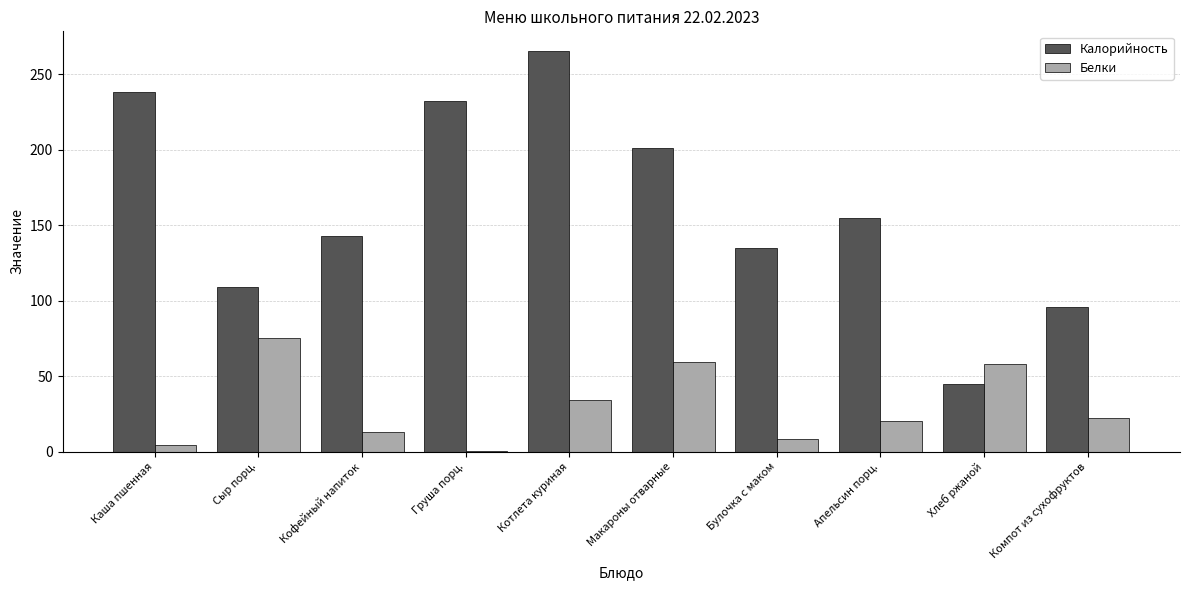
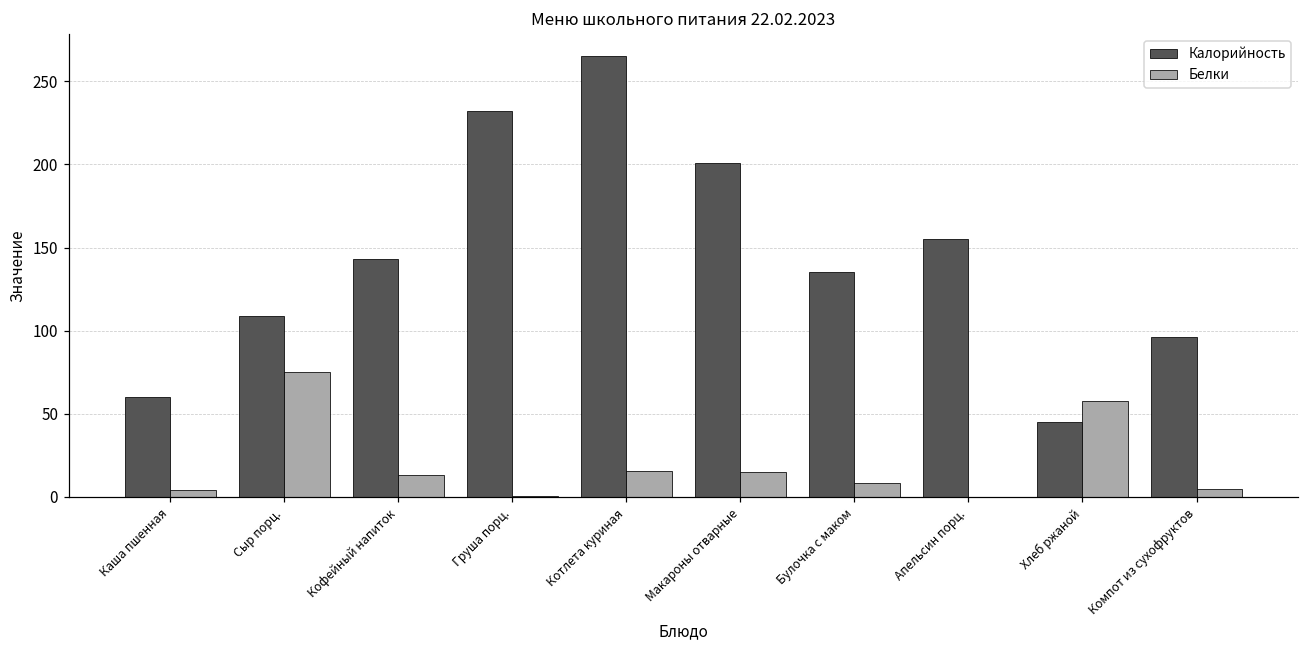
  {
    "Калорийность": {
-     "Каша пшенная": 238,
+     "Каша пшенная": 60,
      "Сыр порц.": 109,
      "Кофейный напиток": 143,
      "Груша порц.": 232,
      "Котлета куриная": 265,
      "Макароны отварные": 201,
      "Булочка с маком": 135,
      "Апельсин порц.": 155,
      "Хлеб ржаной": 45,
      "Компот из сухофруктов": 96
    },
    "Белки": {
      "Каша пшенная": 4,
      "Сыр порц.": 75,
      "Кофейный напиток": 13,
-     "Котлета куриная": 34,
-     "Макароны отварные": 60,
+     "Котлета куриная": 16,
+     "Макароны отварные": 15,
      "Булочка с маком": 8,
-     "Апельсин порц.": 21,
+     "Апельсин порц.": 0,
      "Хлеб ржаной": 58,
-     "Компот из сухофруктов": 22
+     "Компот из сухофруктов": 5
    }
  }
